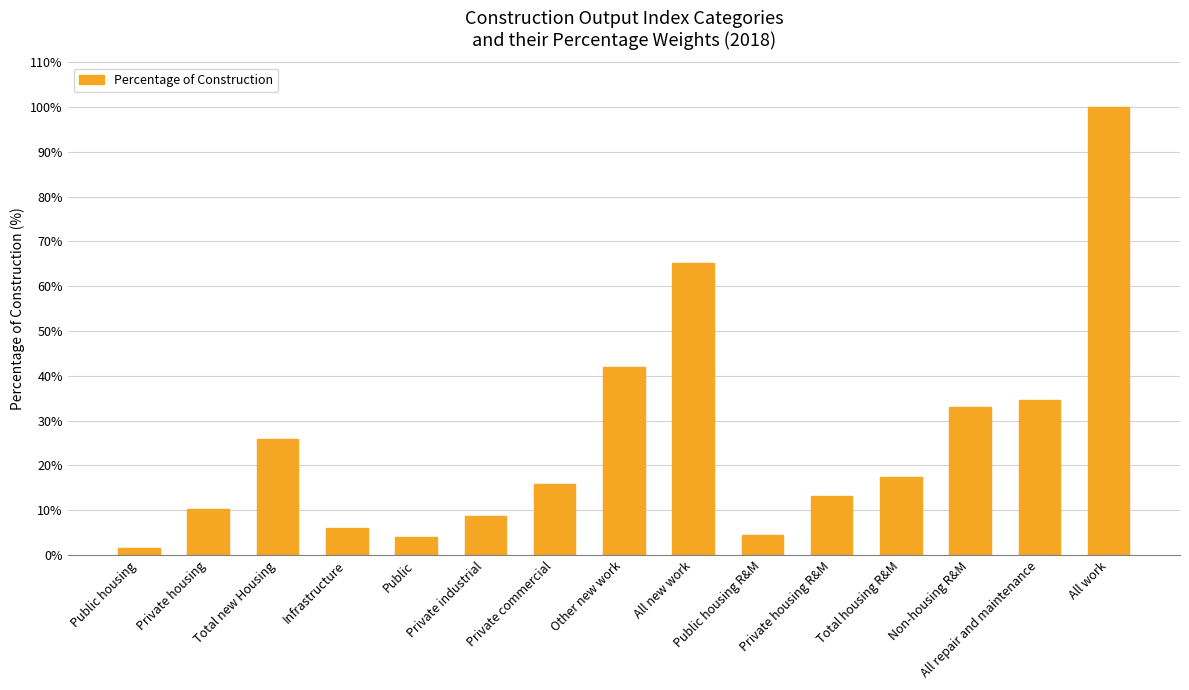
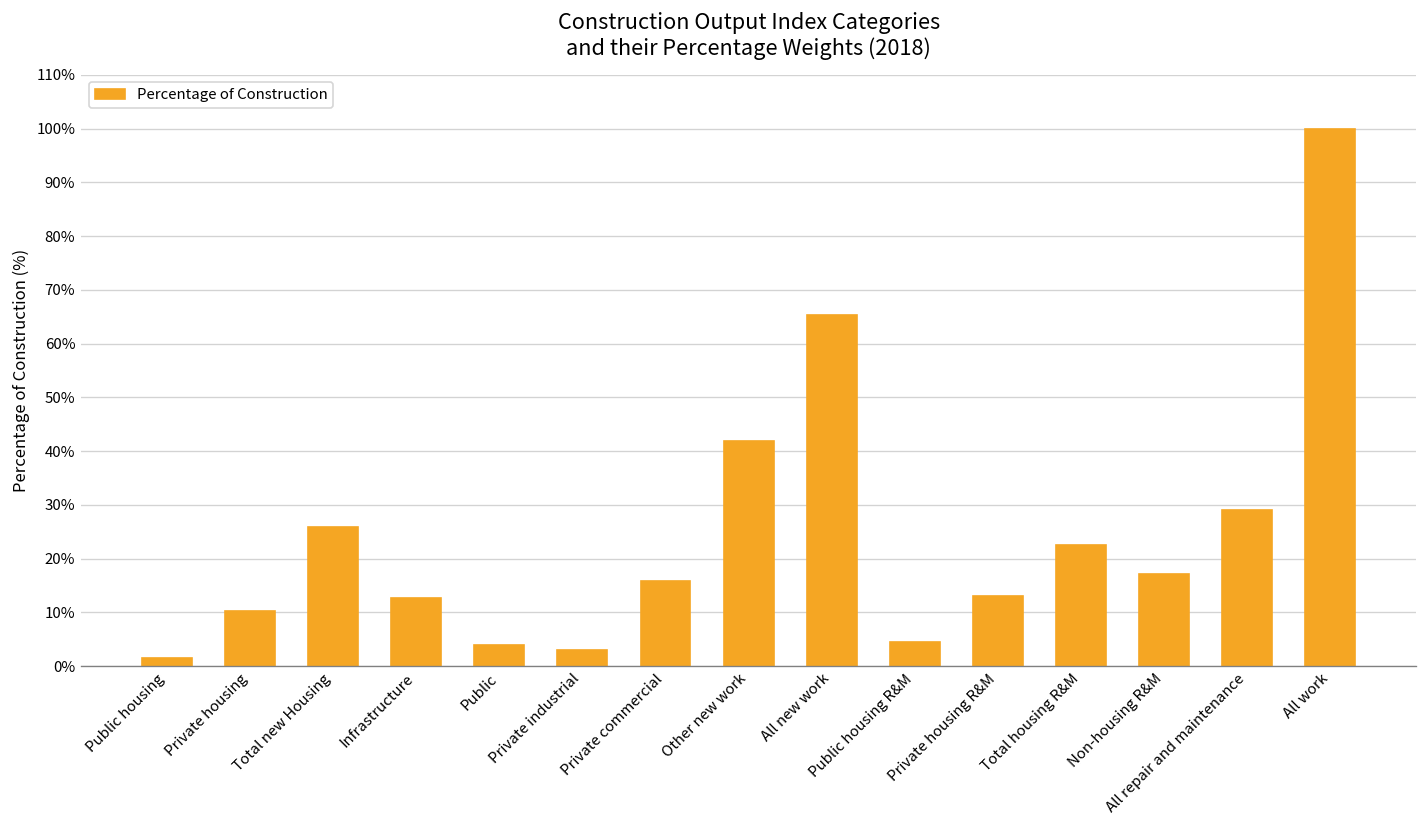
  {
    "Public housing": "2%",
    "Private housing": "10%",
    "Total new Housing": "26%",
-   "Infrastructure": "6%",
+   "Infrastructure": "13%",
    "Public": "4%",
-   "Private industrial": "9%",
+   "Private industrial": "3%",
    "Private commercial": "16%",
    "Other new work": "42%",
    "All new work": "65%",
    "Public housing R&M": "4%",
    "Private housing R&M": "13%",
-   "Total housing R&M": "18%",
-   "Non-housing R&M": "33%",
-   "All repair and maintenance": "35%",
+   "Total housing R&M": "23%",
+   "Non-housing R&M": "17%",
+   "All repair and maintenance": "29%",
    "All work": "100%"
  }
